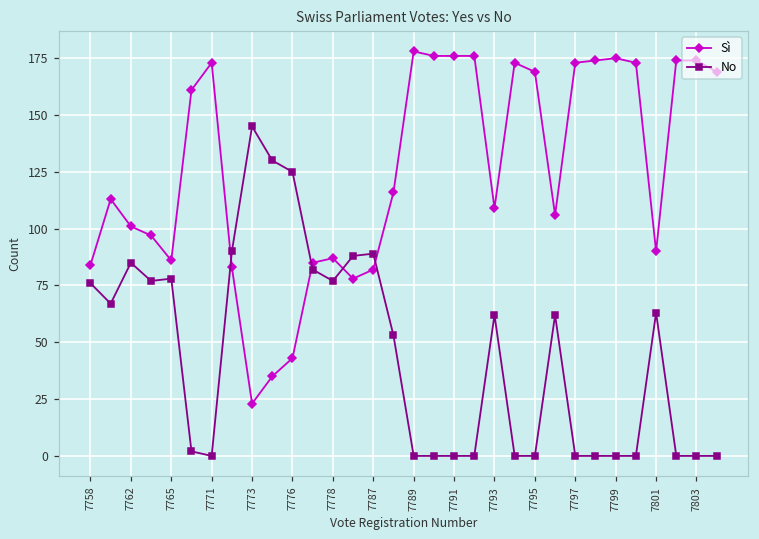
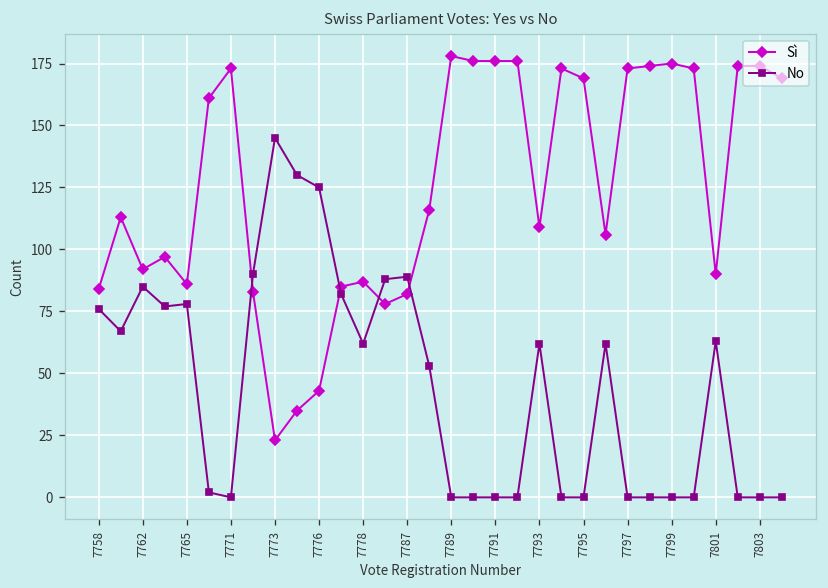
  {
    "Sì": {
      "7758": 84,
-     "7762": 101,
+     "7762": 92,
      "7765": 86,
      "7771": 173,
      "7773": 23,
      "7776": 43,
      "7778": 87,
      "7787": 82,
      "7789": 178,
      "7791": 176,
      "7793": 109,
      "7795": 169,
      "7797": 173,
      "7799": 175,
      "7801": 90
    },
    "No": {
      "7758": 76,
      "7762": 85,
      "7765": 78,
      "7771": 0,
      "7773": 145,
      "7776": 125,
-     "7778": 77,
+     "7778": 62,
      "7787": 89,
      "7789": 0,
      "7791": 0,
      "7793": 62,
      "7795": 0,
      "7797": 0,
      "7799": 0,
      "7801": 63,
      "7803": 0
    }
  }
